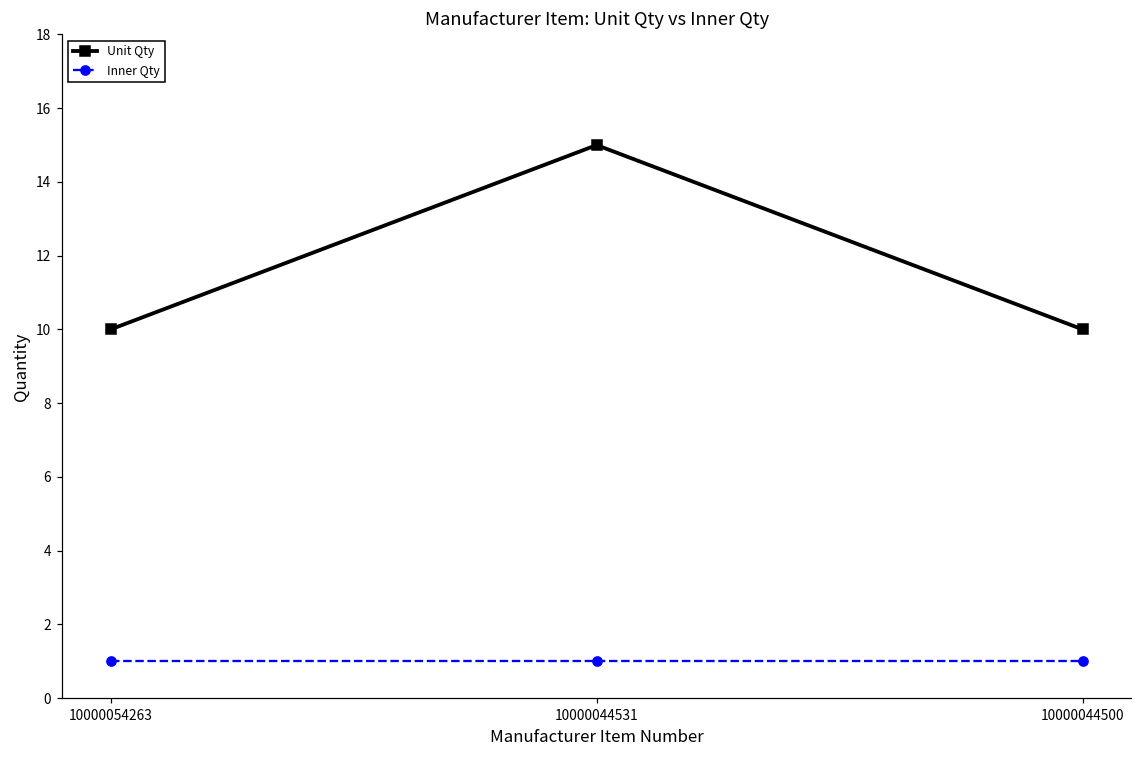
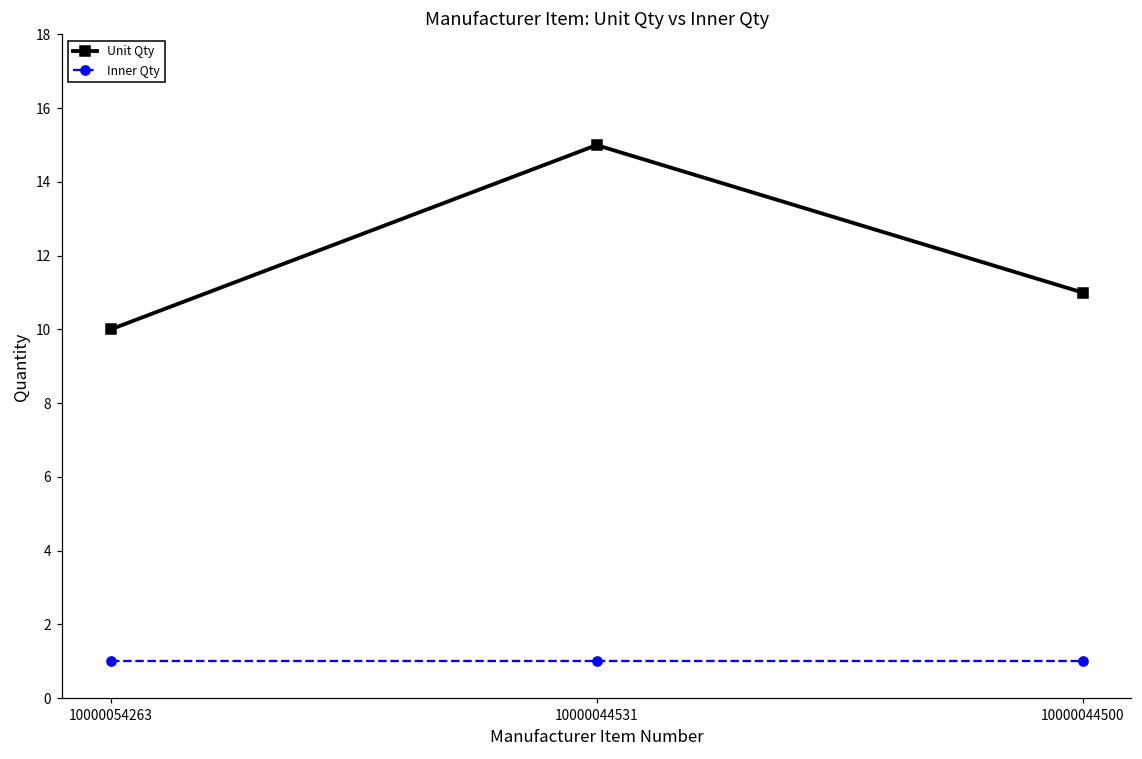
  {
    "Unit Qty": {
      "10000054263": 10,
      "10000044531": 15,
-     "10000044500": 10
+     "10000044500": 11
    },
    "Inner Qty": {
      "10000054263": 1,
      "10000044531": 1,
      "10000044500": 1
    }
  }
